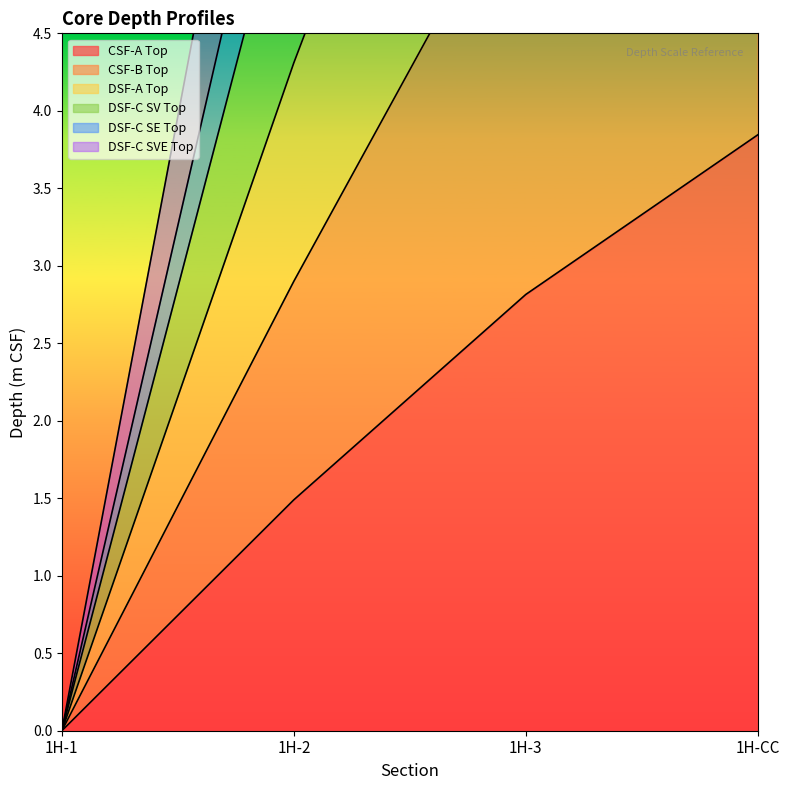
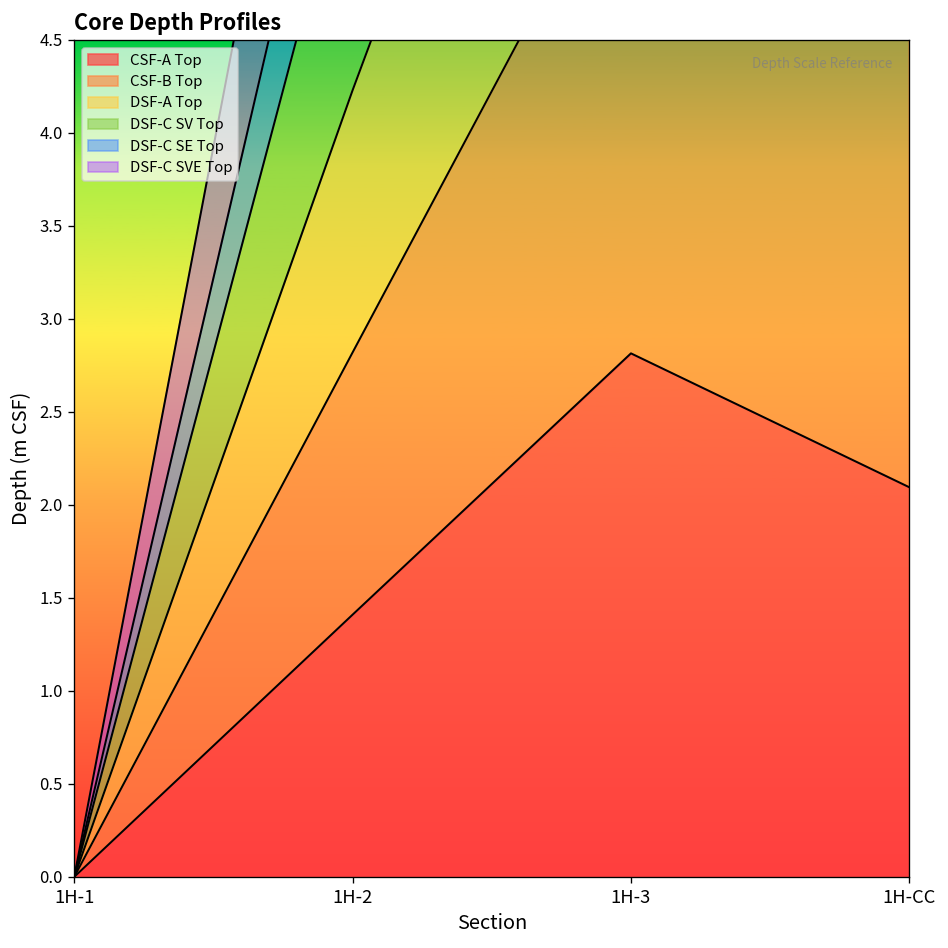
  {
    "CSF-A Top": {
-     "1H-2": 1.49,
+     "1H-2": 1.41,
      "1H-3": 2.82,
-     "1H-CC": 3.85
+     "1H-CC": 2.10
    },
    "CSF-B Top": {
      "1H-2": 1.41
    },
    "DSF-A Top": {
      "1H-2": 1.41
    }
  }
